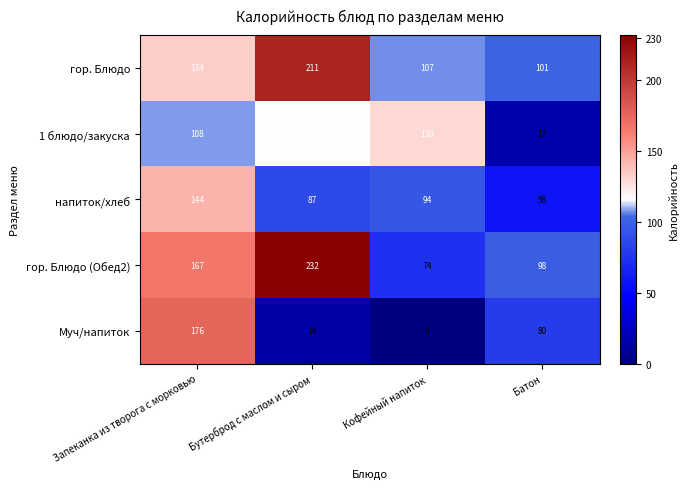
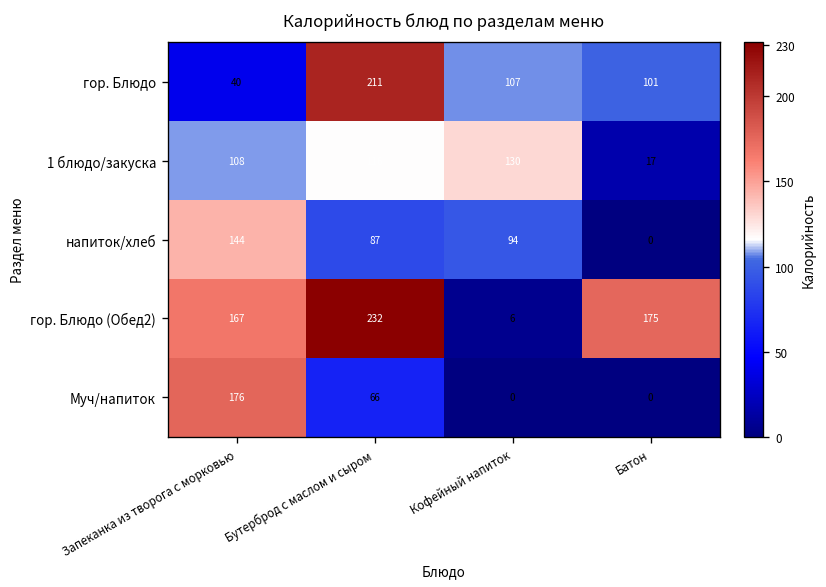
  {
    "гор. Блюдо": {
-     "Запеканка из творога с морковью": 134,
+     "Запеканка из творога с морковью": 40,
      "Бутерброд с маслом и сыром": 211,
      "Кофейный напиток": 107,
      "Батон": 101
    },
    "1 блюдо/закуска": {
      "Запеканка из творога с морковью": 108,
      "Батон": 17
    },
    "напиток/хлеб": {
      "Запеканка из творога с морковью": 144,
      "Бутерброд с маслом и сыром": 87,
      "Кофейный напиток": 94,
-     "Батон": 58
+     "Батон": 0
    },
    "гор. Блюдо (Обед2)": {
      "Запеканка из творога с морковью": 167,
      "Бутерброд с маслом и сыром": 232,
-     "Кофейный напиток": 74,
-     "Батон": 98
+     "Кофейный напиток": 6,
+     "Батон": 175
    },
    "Муч/напиток": {
      "Запеканка из творога с морковью": 176,
-     "Бутерброд с маслом и сыром": 14,
+     "Бутерброд с маслом и сыром": 66,
      "Кофейный напиток": 0,
-     "Батон": 80
+     "Батон": 0
    }
  }
